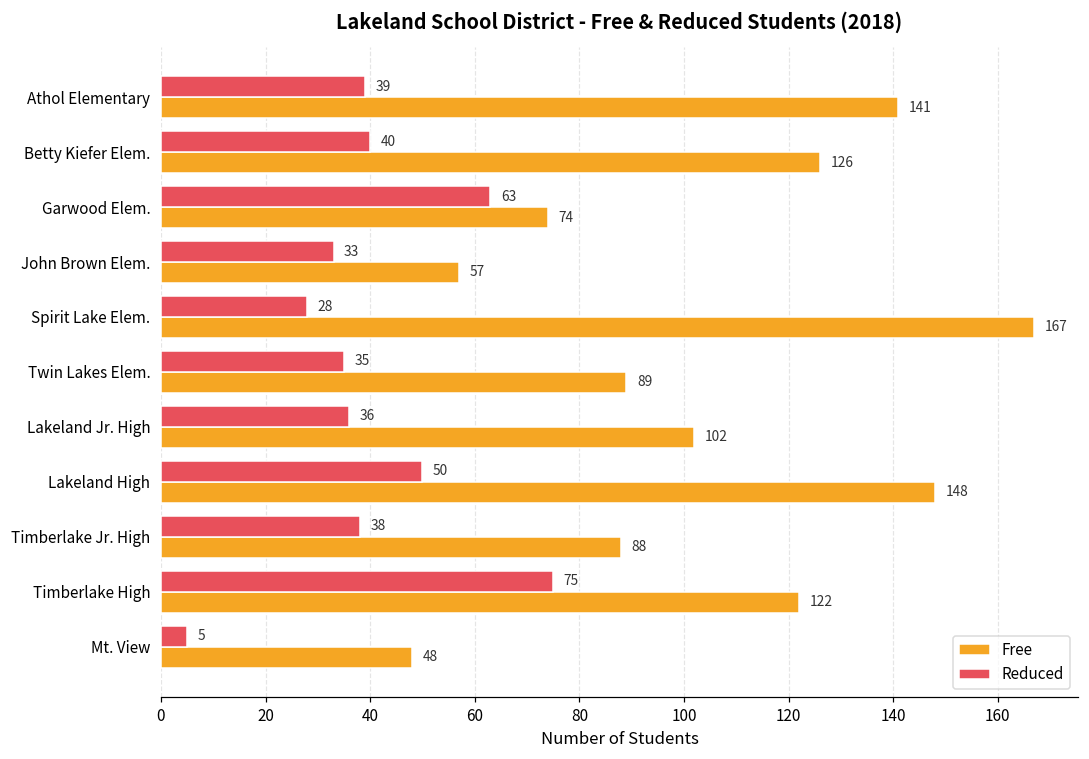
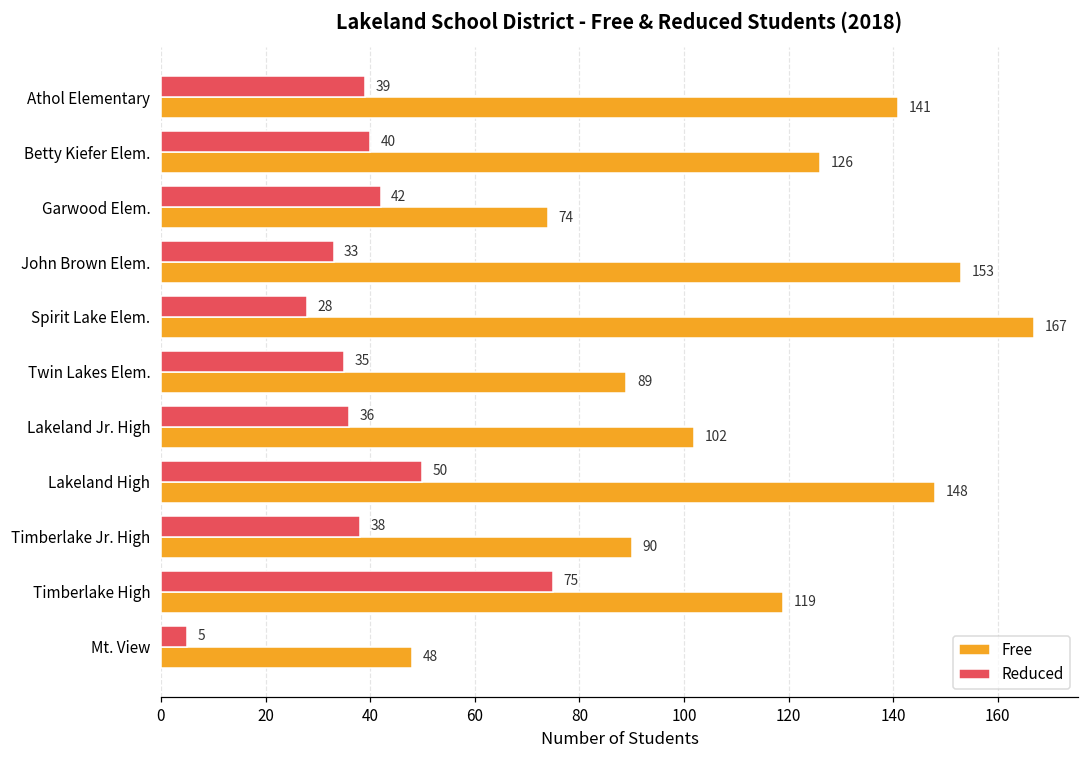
  {
    "Free": {
      "Athol Elementary": 141,
      "Betty Kiefer Elem.": 126,
      "Garwood Elem.": 74,
-     "John Brown Elem.": 57,
+     "John Brown Elem.": 153,
      "Spirit Lake Elem.": 167,
      "Twin Lakes Elem.": 89,
      "Lakeland Jr. High": 102,
      "Lakeland High": 148,
-     "Timberlake Jr. High": 88,
-     "Timberlake High": 122,
+     "Timberlake Jr. High": 90,
+     "Timberlake High": 119,
      "Mt. View": 48
    },
    "Reduced": {
      "Athol Elementary": 39,
      "Betty Kiefer Elem.": 40,
-     "Garwood Elem.": 63,
+     "Garwood Elem.": 42,
      "John Brown Elem.": 33,
      "Spirit Lake Elem.": 28,
      "Twin Lakes Elem.": 35,
      "Lakeland Jr. High": 36,
      "Lakeland High": 50,
      "Timberlake Jr. High": 38,
      "Timberlake High": 75,
      "Mt. View": 5
    }
  }
